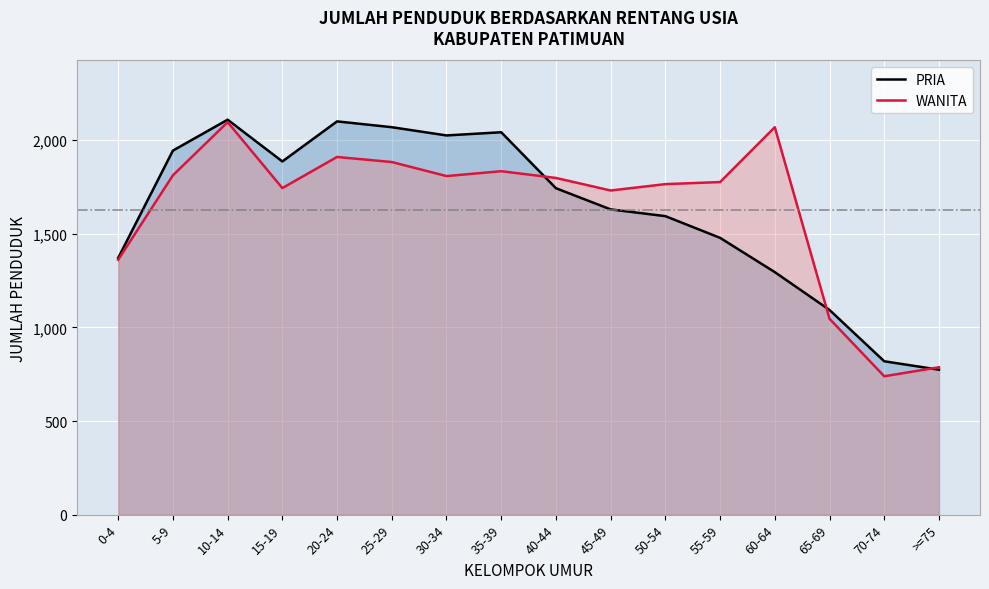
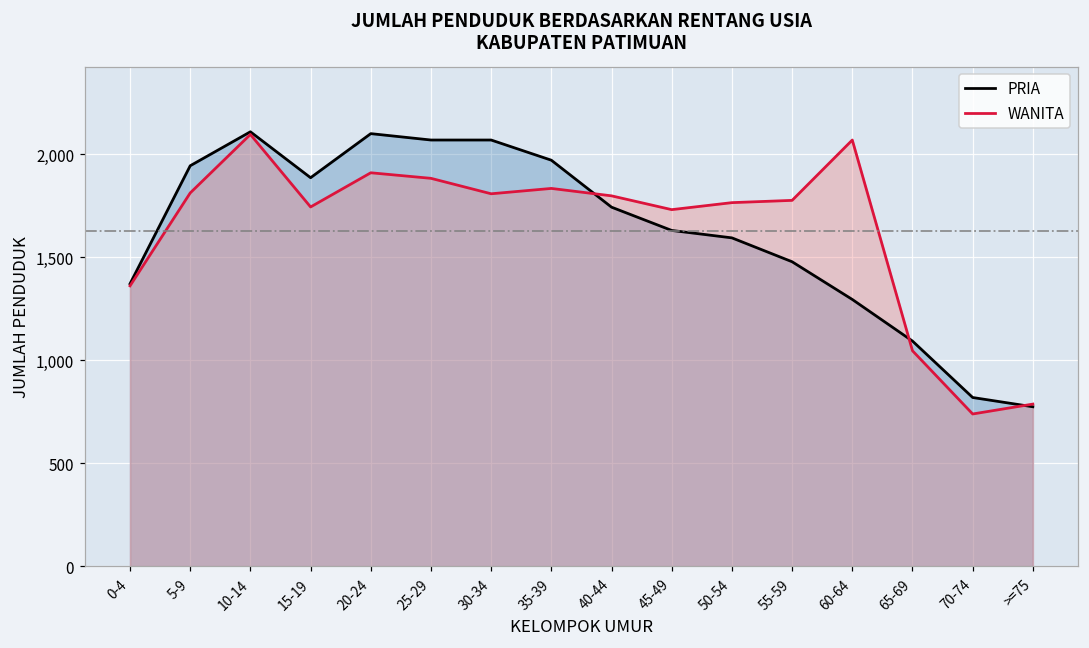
  {
    "PRIA": {
      "5-9": "1,940",
      "15-19": "1,890",
      "20-24": "2,100",
      "25-29": "2,070",
-     "30-34": "2,030",
-     "35-39": "2,040",
+     "30-34": "2,070",
+     "35-39": "1,970",
      "40-44": "1,740",
      "45-49": "1,630",
      "50-54": "1,590",
      "55-59": "1,480",
      "60-64": "1,300",
      "65-69": "1,090",
      "70-74": "820"
    },
    "WANITA": {
      "5-9": "1,810",
      "15-19": "1,740",
      "20-24": "1,910",
      "25-29": "1,880",
      "30-34": "1,810",
      "35-39": "1,830",
      "40-44": "1,800",
      "45-49": "1,730",
      "50-54": "1,770",
      "55-59": "1,780",
      "60-64": "2,070",
      "65-69": "1,050",
      "70-74": "740"
    }
  }
